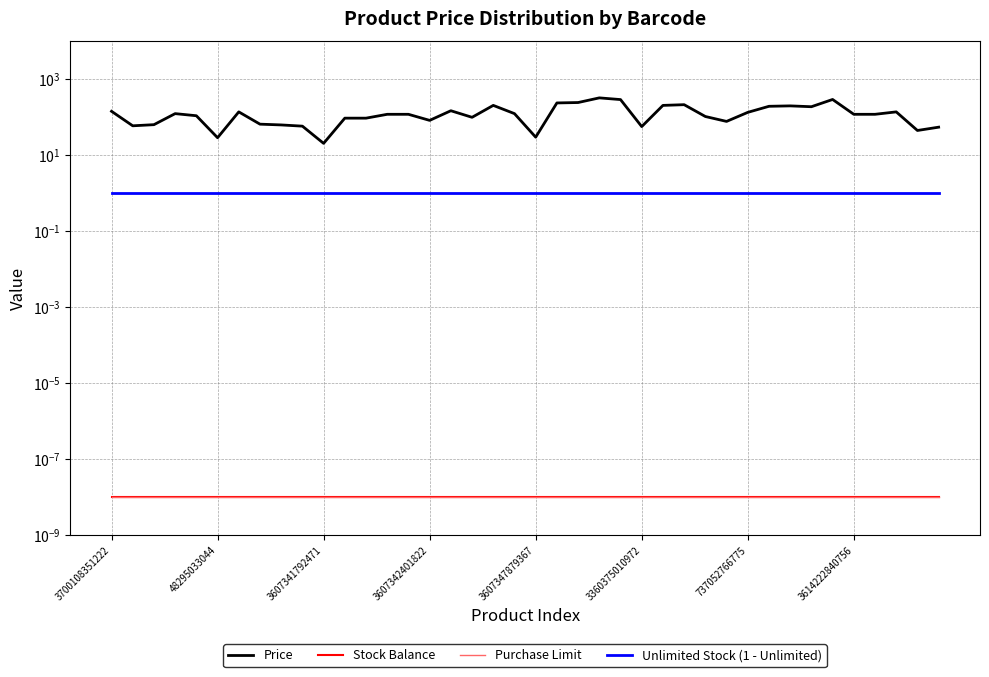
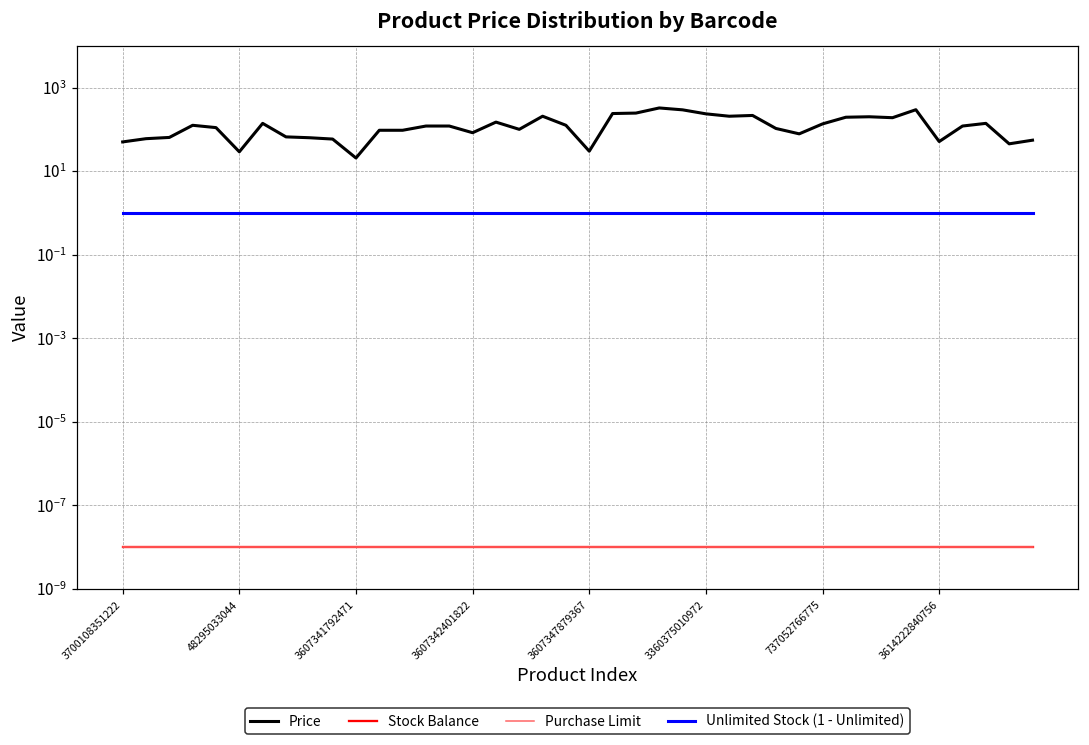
  {
    "Price": {
-     "3700108351222": 140,
+     "3700108351222": 50,
      "48295033044": 30,
      "3607341792471": 20,
      "3607342401822": 80,
      "3607347879367": 30,
-     "3360375010972": 60,
+     "3360375010972": 200,
      "737052766775": 140,
-     "3614222840756": 120
+     "3614222840756": 50
    },
    "Purchase Limit": {
      "3700108351222": 0.000000010,
      "48295033044": 0.000000010,
      "3607341792471": 0.000000010,
      "3607342401822": 0.000000010,
      "3607347879367": 0.000000010,
      "3360375010972": 0.000000010,
      "737052766775": 0.000000010,
      "3614222840756": 0.000000010
    },
    "Unlimited Stock (1 - Unlimited)": {
      "3700108351222": 1,
      "48295033044": 1,
      "3607341792471": 1,
      "3607342401822": 1,
      "3607347879367": 1,
      "3360375010972": 1,
      "737052766775": 1,
      "3614222840756": 1
    }
  }
